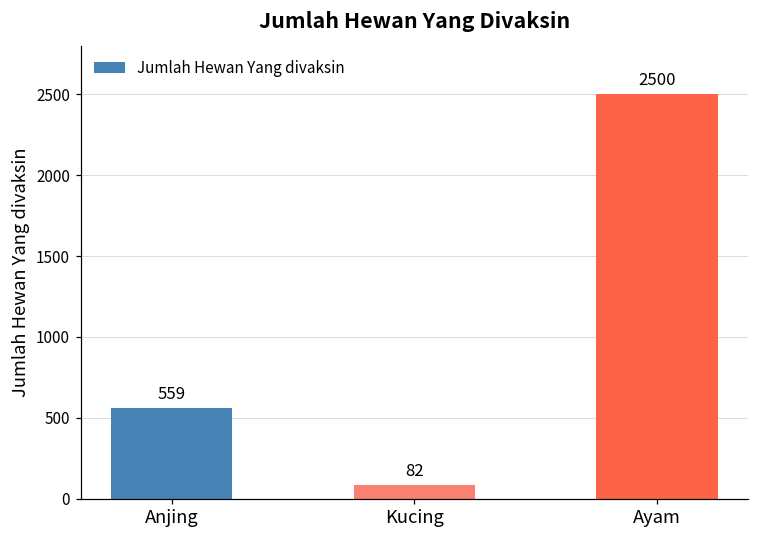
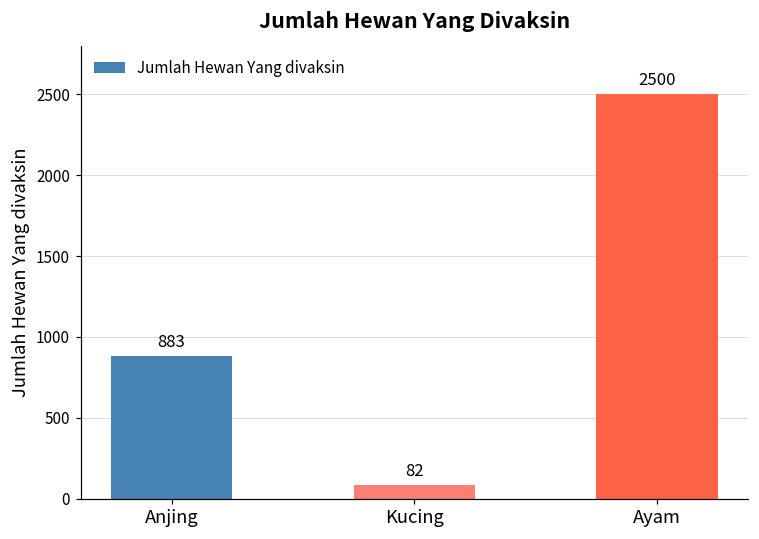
  {
-   "Anjing": 559,
+   "Anjing": 883,
    "Kucing": 82,
    "Ayam": 2500
  }
